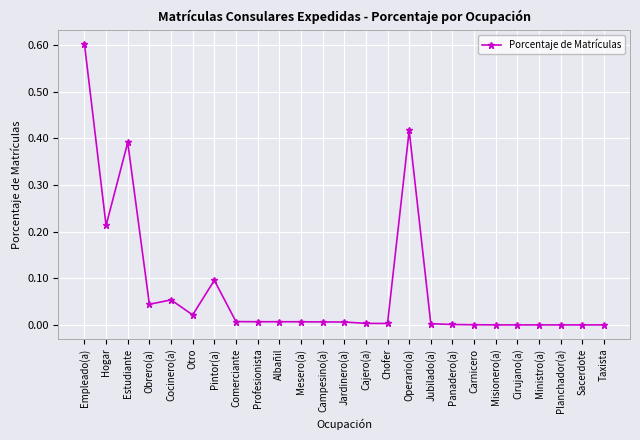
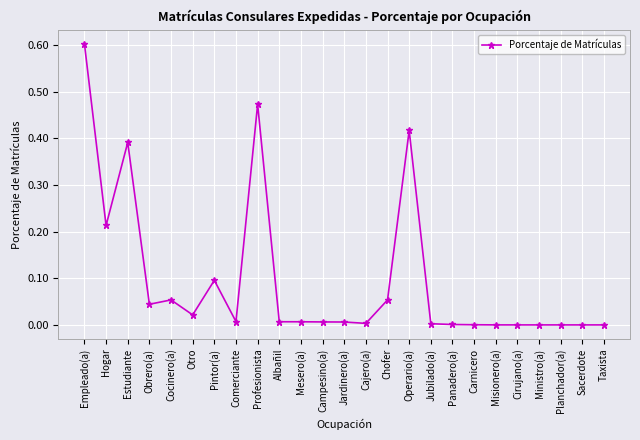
  {
    "Empleado(a)": 0.60,
    "Hogar": 0.21,
    "Estudiante": 0.39,
    "Obrero(a)": 0.04,
    "Cocinero(a)": 0.05,
    "Otro": 0.02,
    "Pintor(a)": 0.10,
    "Comerciante": 0.01,
-   "Profesionista": 0.01,
+   "Profesionista": 0.47,
    "Albañil": 0.01,
    "Mesero(a)": 0.01,
    "Campesino(a)": 0.01,
    "Jardinero(a)": 0.01,
    "Cajero(a)": 0.00,
-   "Chofer": 0.00,
+   "Chofer": 0.05,
    "Operario(a)": 0.42,
    "Jubilado(a)": 0.00,
    "Panadero(a)": 0.00,
    "Carnicero": 0.00,
    "Misionero(a)": 0.00,
    "Cirujano(a)": 0.00,
    "Ministro(a)": 0.00,
    "Planchador(a)": 0.00,
    "Sacerdote": 0.00,
    "Taxista": 0.00
  }
